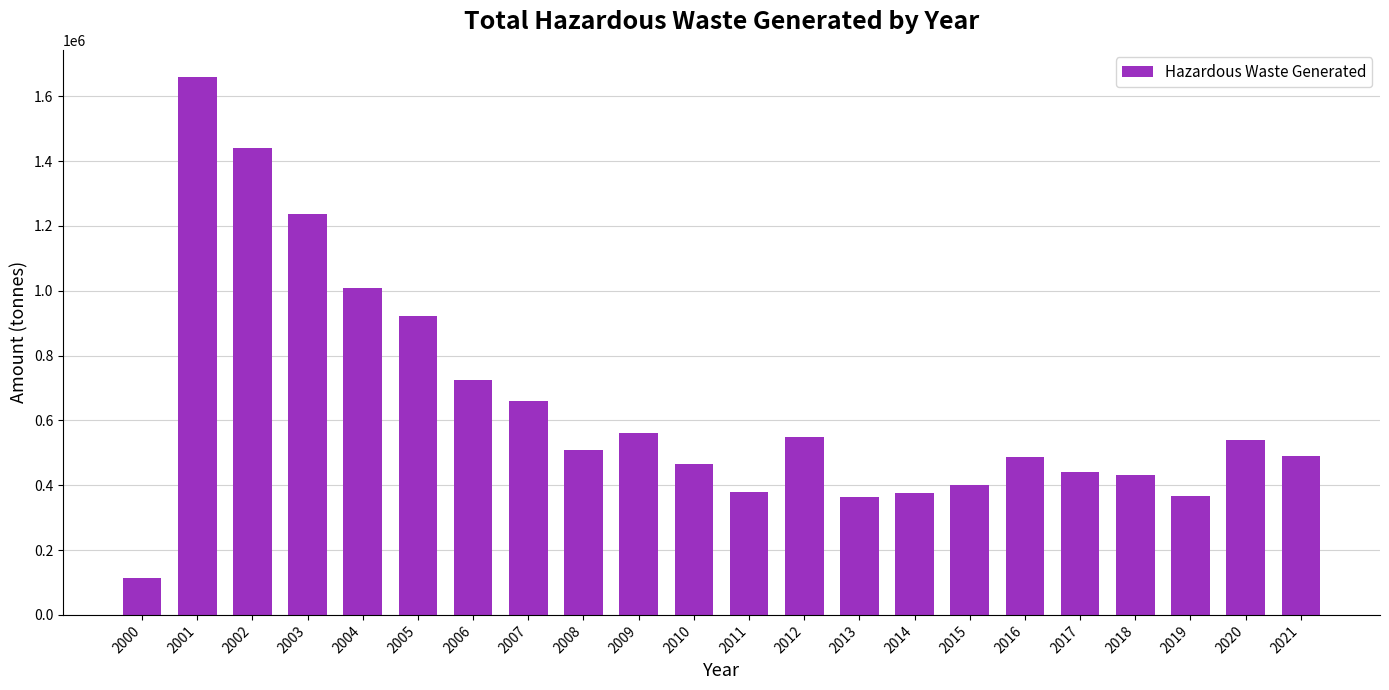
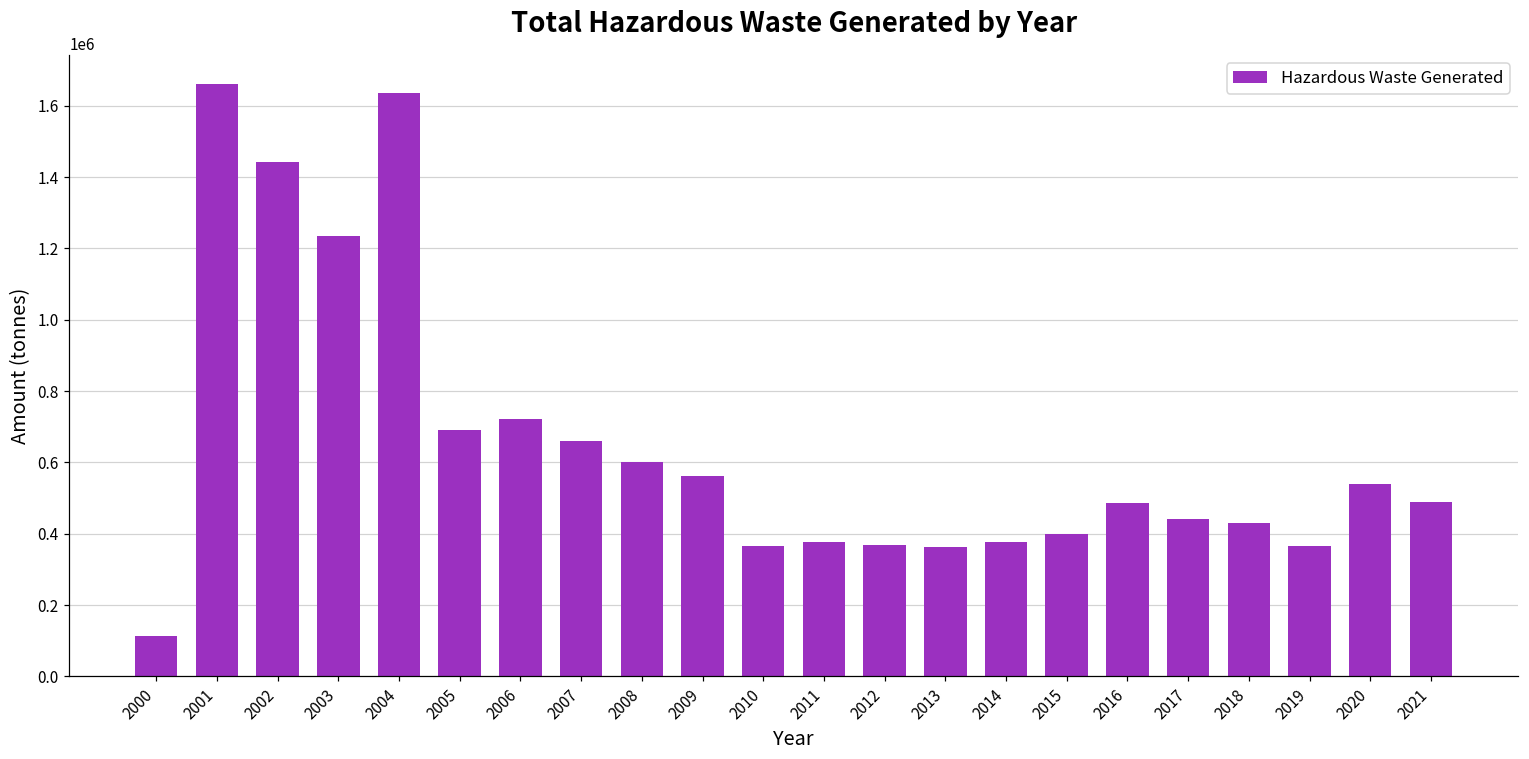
  {
    "2000": 110000,
    "2001": 1660000,
    "2002": 1440000,
    "2003": 1240000,
-   "2004": 1010000,
-   "2005": 920000,
+   "2004": 1640000,
+   "2005": 690000,
    "2006": 720000,
    "2007": 660000,
-   "2008": 510000,
+   "2008": 600000,
    "2009": 560000,
-   "2010": 470000,
+   "2010": 370000,
    "2011": 380000,
-   "2012": 550000,
+   "2012": 370000,
    "2013": 360000,
    "2014": 380000,
    "2015": 400000,
    "2016": 490000,
    "2017": 440000,
    "2018": 430000,
    "2019": 370000,
    "2020": 540000,
    "2021": 490000
  }
